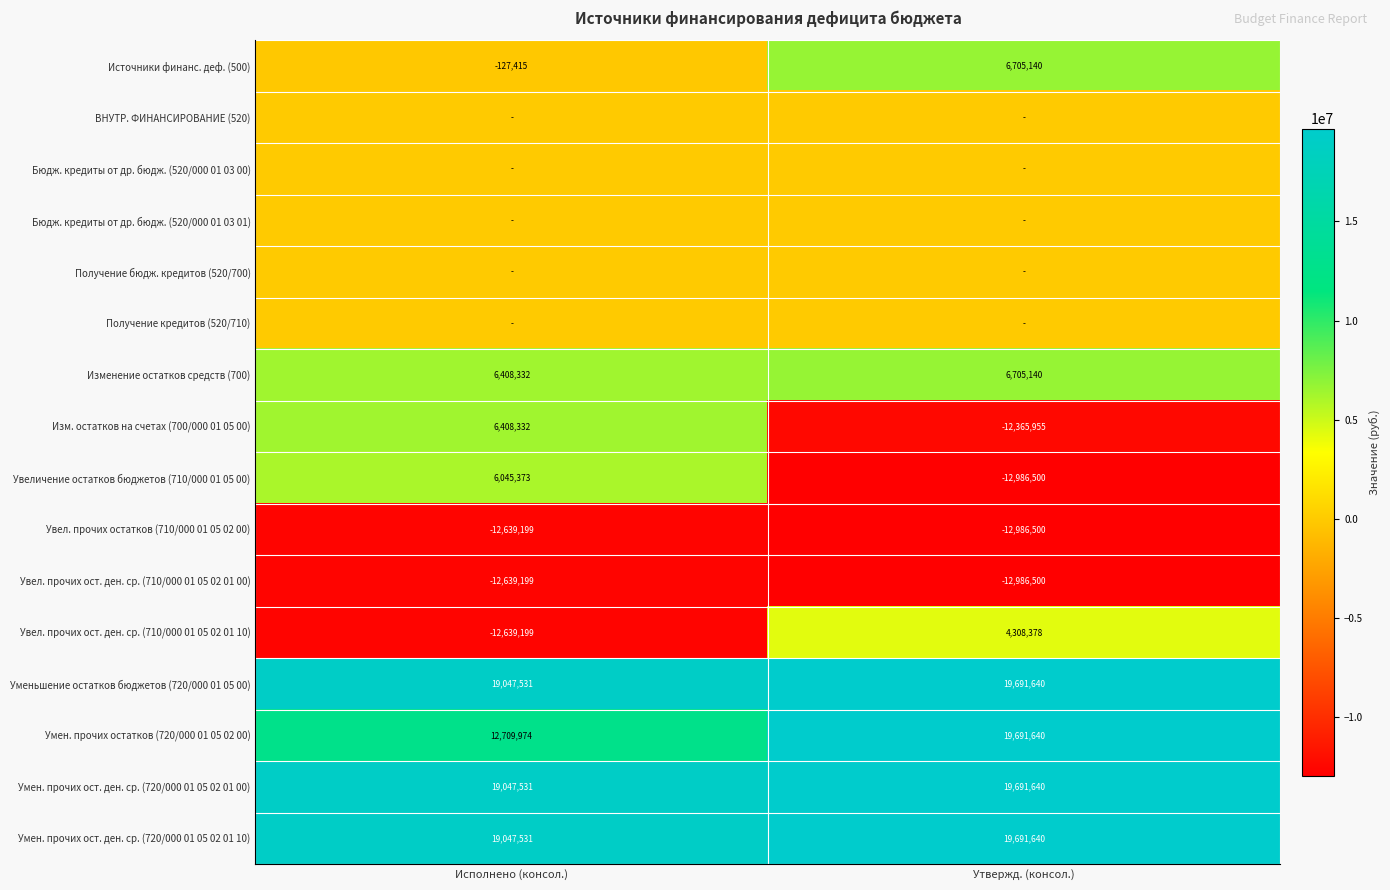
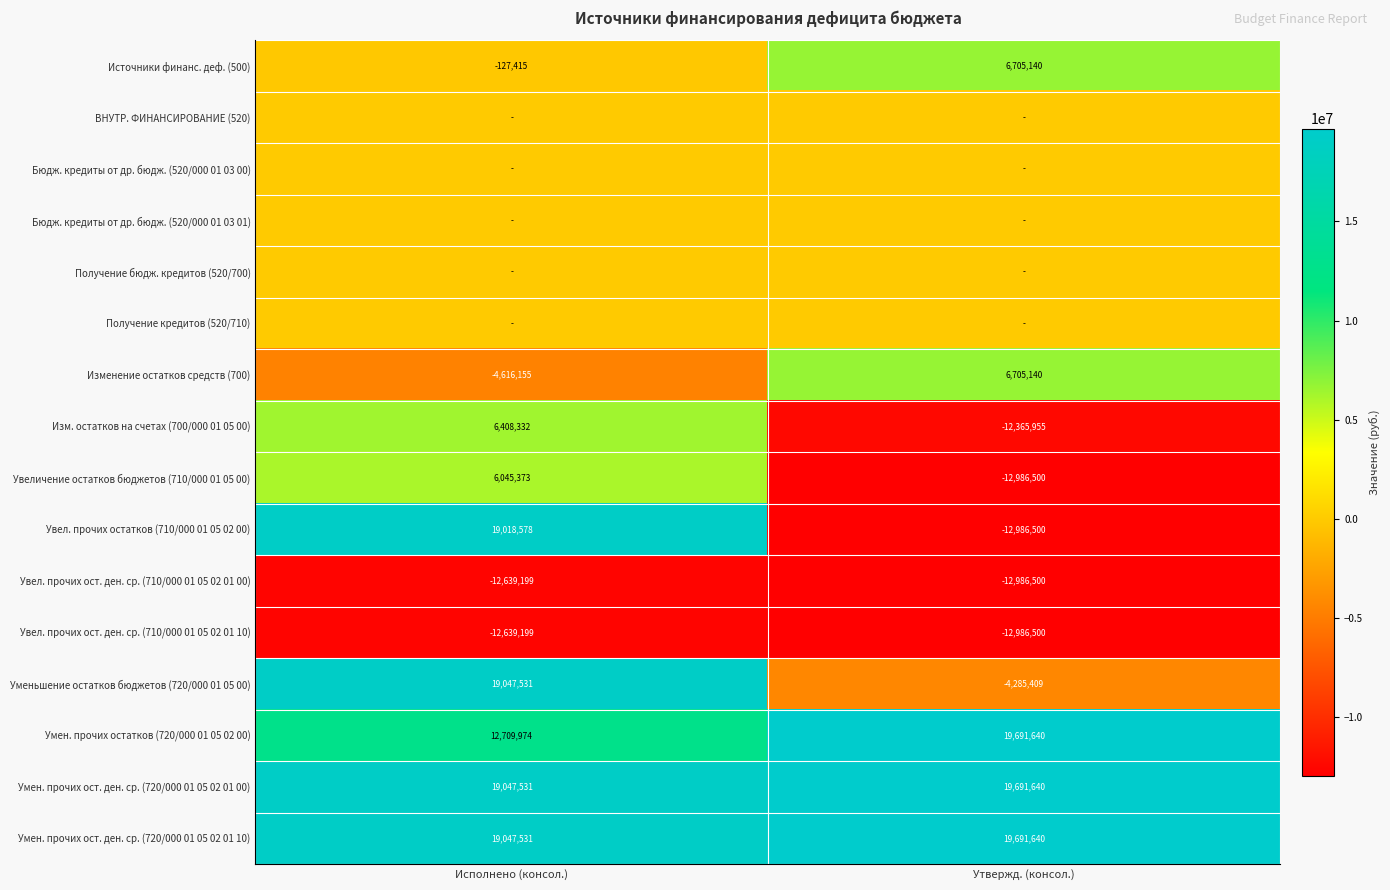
  {
    "Источники финанс. деф. (500)": {
      "Исполнено (консол.)": "-127,415",
      "Утвержд. (консол.)": "6,705,140"
    },
    "Изменение остатков средств (700)": {
-     "Исполнено (консол.)": "6,408,332",
+     "Исполнено (консол.)": "-4,616,155",
      "Утвержд. (консол.)": "6,705,140"
    },
    "Изм. остатков на счетах (700/000 01 05 00)": {
      "Исполнено (консол.)": "6,408,332",
      "Утвержд. (консол.)": "-12,365,955"
    },
    "Увеличение остатков бюджетов (710/000 01 05 00)": {
      "Исполнено (консол.)": "6,045,373",
      "Утвержд. (консол.)": "-12,986,500"
    },
    "Увел. прочих остатков (710/000 01 05 02 00)": {
-     "Исполнено (консол.)": "-12,639,199",
+     "Исполнено (консол.)": "19,018,578",
      "Утвержд. (консол.)": "-12,986,500"
    },
    "Увел. прочих ост. ден. ср. (710/000 01 05 02 01 00)": {
      "Исполнено (консол.)": "-12,639,199",
      "Утвержд. (консол.)": "-12,986,500"
    },
    "Увел. прочих ост. ден. ср. (710/000 01 05 02 01 10)": {
      "Исполнено (консол.)": "-12,639,199",
-     "Утвержд. (консол.)": "4,308,378"
+     "Утвержд. (консол.)": "-12,986,500"
    },
    "Уменьшение остатков бюджетов (720/000 01 05 00)": {
      "Исполнено (консол.)": "19,047,531",
-     "Утвержд. (консол.)": "19,691,640"
+     "Утвержд. (консол.)": "-4,285,409"
    },
    "Умен. прочих остатков (720/000 01 05 02 00)": {
      "Исполнено (консол.)": "12,709,974",
      "Утвержд. (консол.)": "19,691,640"
    },
    "Умен. прочих ост. ден. ср. (720/000 01 05 02 01 00)": {
      "Исполнено (консол.)": "19,047,531",
      "Утвержд. (консол.)": "19,691,640"
    },
    "Умен. прочих ост. ден. ср. (720/000 01 05 02 01 10)": {
      "Исполнено (консол.)": "19,047,531",
      "Утвержд. (консол.)": "19,691,640"
    }
  }
